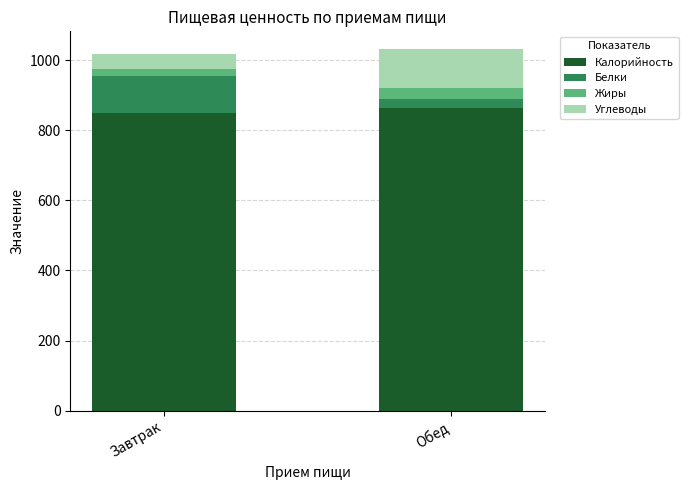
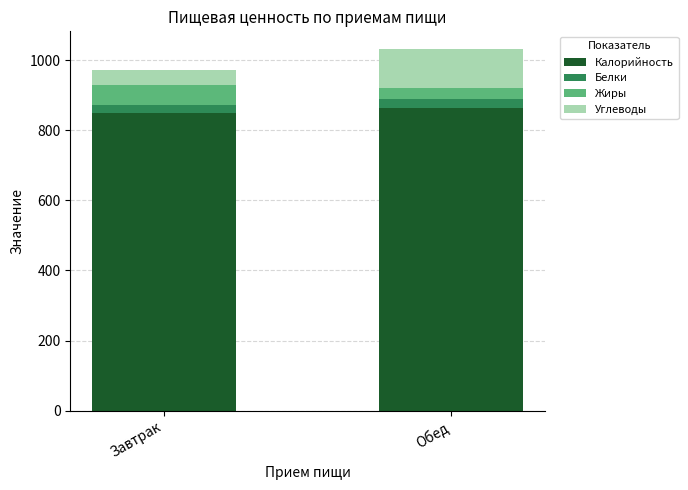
  {
    "Калорийность": {
      "Завтрак": 850,
      "Обед": 860
    },
    "Белки": {
-     "Завтрак": 100,
+     "Завтрак": 20,
      "Обед": 30
    },
    "Жиры": {
-     "Завтрак": 20,
+     "Завтрак": 60,
      "Обед": 30
    },
    "Углеводы": {
      "Завтрак": 40,
      "Обед": 110
    }
  }
